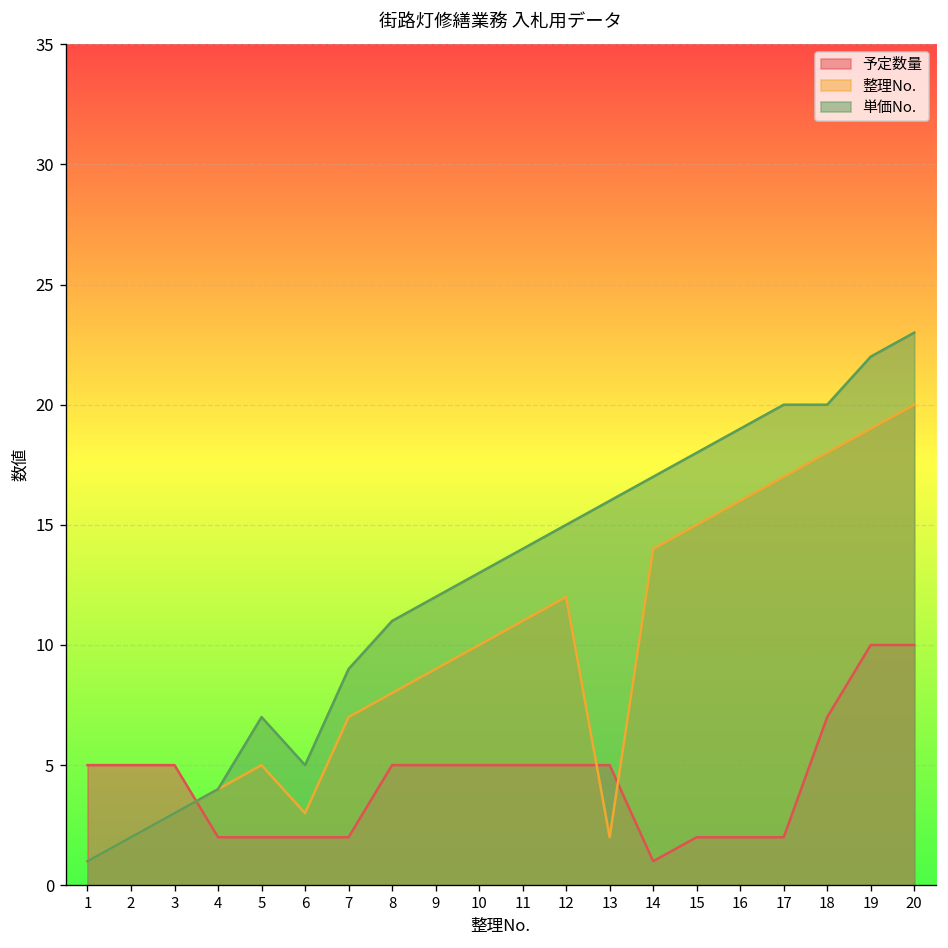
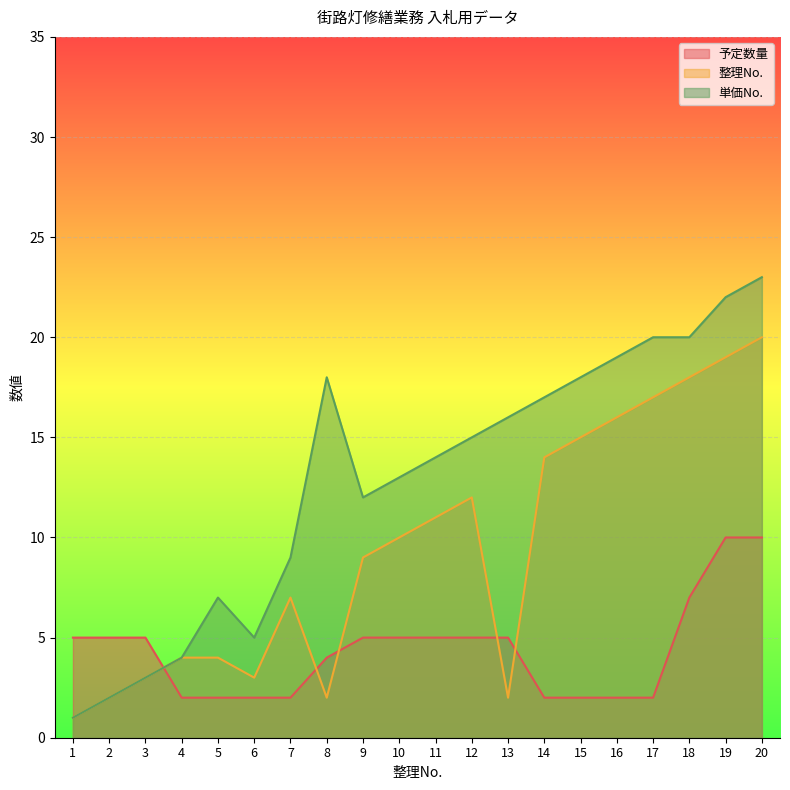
  {
    "予定数量": {
      "1": 5,
      "2": 5,
      "3": 5,
      "4": 2,
      "5": 2,
      "6": 2,
      "7": 2,
-     "8": 5,
+     "8": 4,
      "9": 5,
      "10": 5,
      "11": 5,
      "12": 5,
      "13": 5,
-     "14": 1,
+     "14": 2,
      "15": 2,
      "16": 2,
      "17": 2,
      "18": 7,
      "19": 10,
      "20": 10
    },
    "整理No.": {
-     "5": 5,
+     "5": 4,
      "6": 3,
      "7": 7,
-     "8": 8,
+     "8": 2,
      "9": 9,
      "10": 10,
      "11": 11,
      "12": 12,
      "13": 2,
      "14": 14,
      "15": 15,
      "16": 16,
      "17": 17,
      "18": 18,
      "19": 19,
      "20": 20
    },
    "単価No.": {
      "5": 7,
      "6": 5,
      "7": 9,
-     "8": 11,
+     "8": 18,
      "9": 12,
      "10": 13,
      "11": 14,
      "12": 15,
      "13": 16,
      "14": 17,
      "15": 18,
      "16": 19,
      "17": 20,
      "18": 20,
      "19": 22,
      "20": 23
    }
  }
